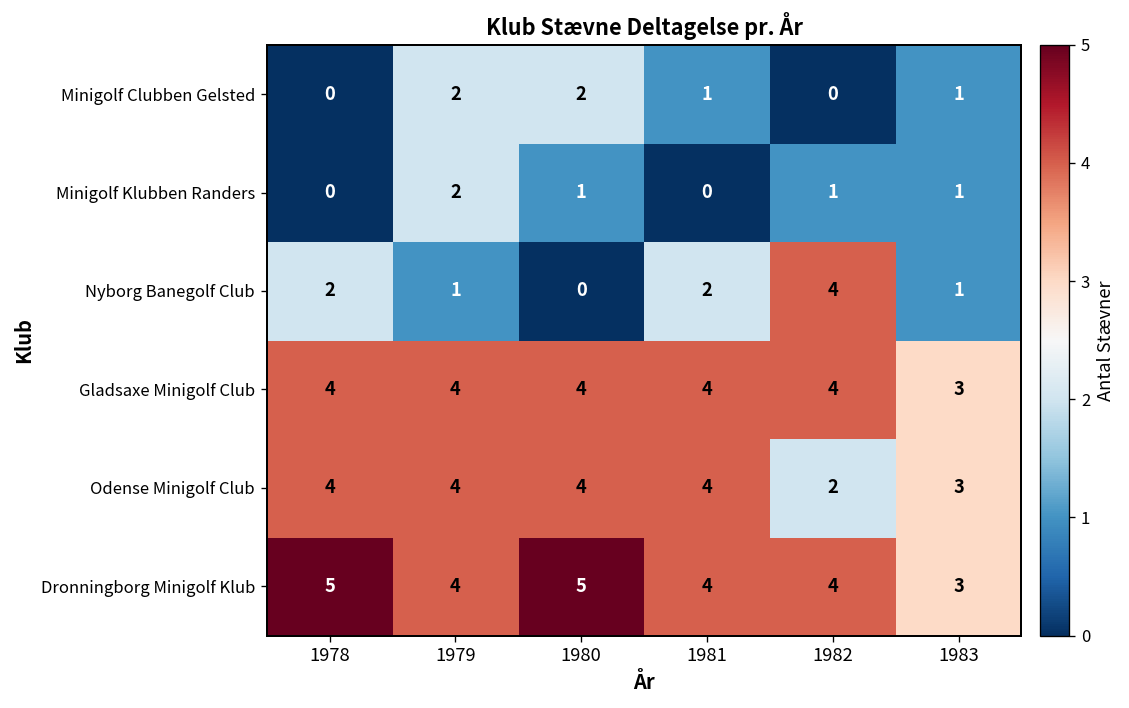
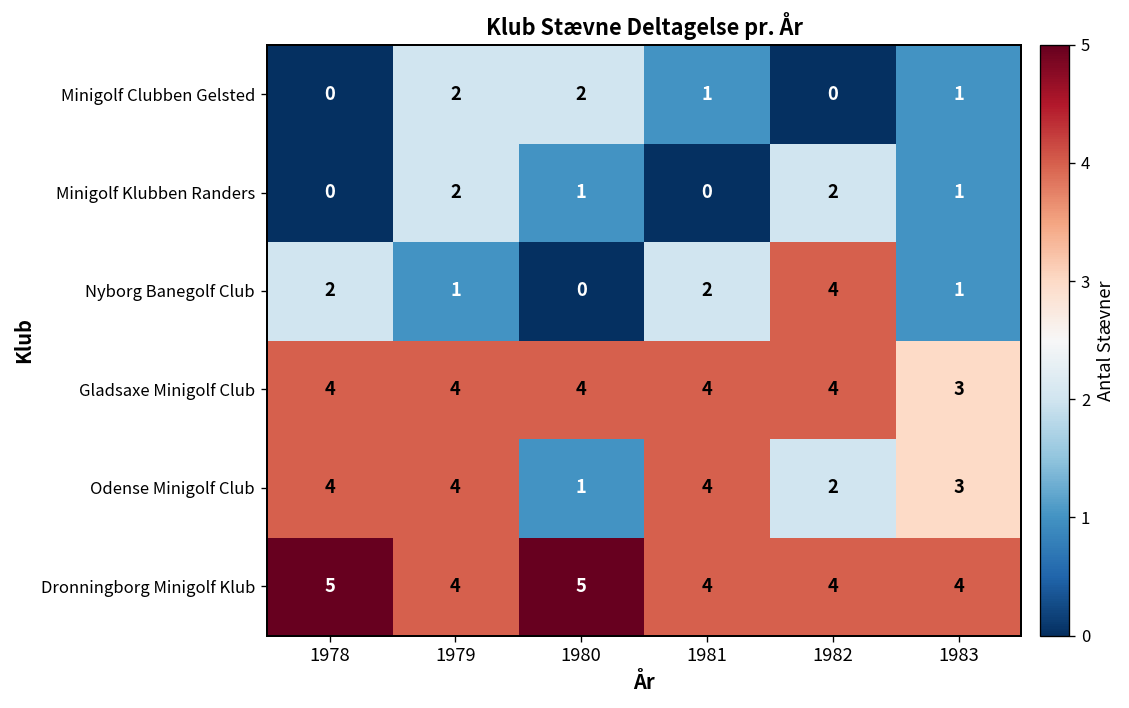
  {
    "Minigolf Clubben Gelsted": {
      "1978": 0,
      "1979": 2,
      "1980": 2,
      "1981": 1,
      "1982": 0,
      "1983": 1
    },
    "Minigolf Klubben Randers": {
      "1978": 0,
      "1979": 2,
      "1980": 1,
      "1981": 0,
-     "1982": 1,
+     "1982": 2,
      "1983": 1
    },
    "Nyborg Banegolf Club": {
      "1978": 2,
      "1979": 1,
      "1980": 0,
      "1981": 2,
      "1982": 4,
      "1983": 1
    },
    "Gladsaxe Minigolf Club": {
      "1978": 4,
      "1979": 4,
      "1980": 4,
      "1981": 4,
      "1982": 4,
      "1983": 3
    },
    "Odense Minigolf Club": {
      "1978": 4,
      "1979": 4,
-     "1980": 4,
+     "1980": 1,
      "1981": 4,
      "1982": 2,
      "1983": 3
    },
    "Dronningborg Minigolf Klub": {
      "1978": 5,
      "1979": 4,
      "1980": 5,
      "1981": 4,
      "1982": 4,
-     "1983": 3
+     "1983": 4
    }
  }
